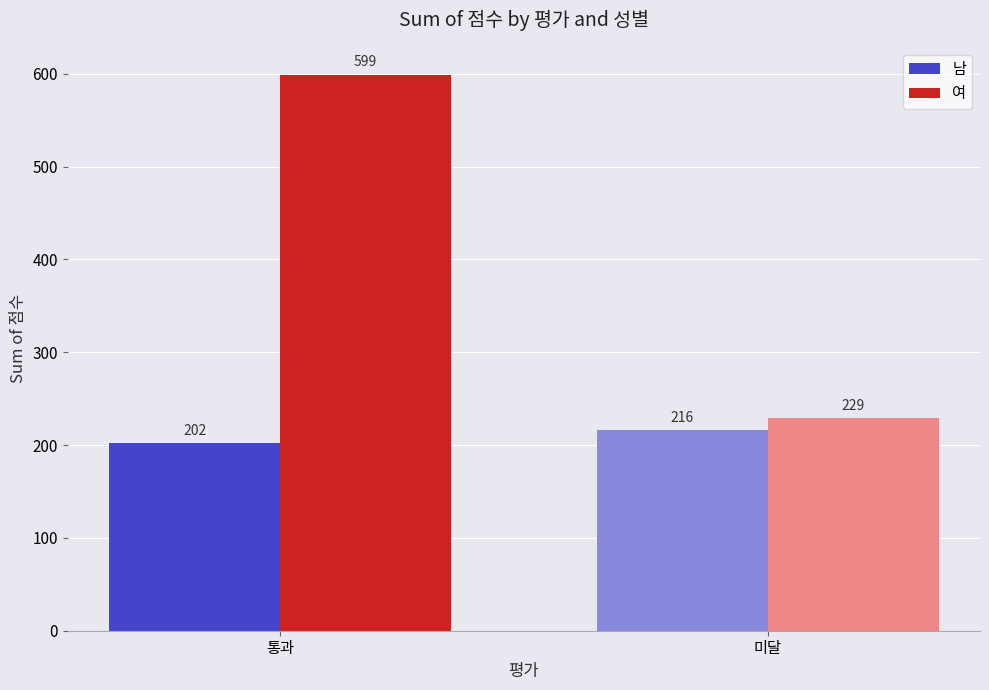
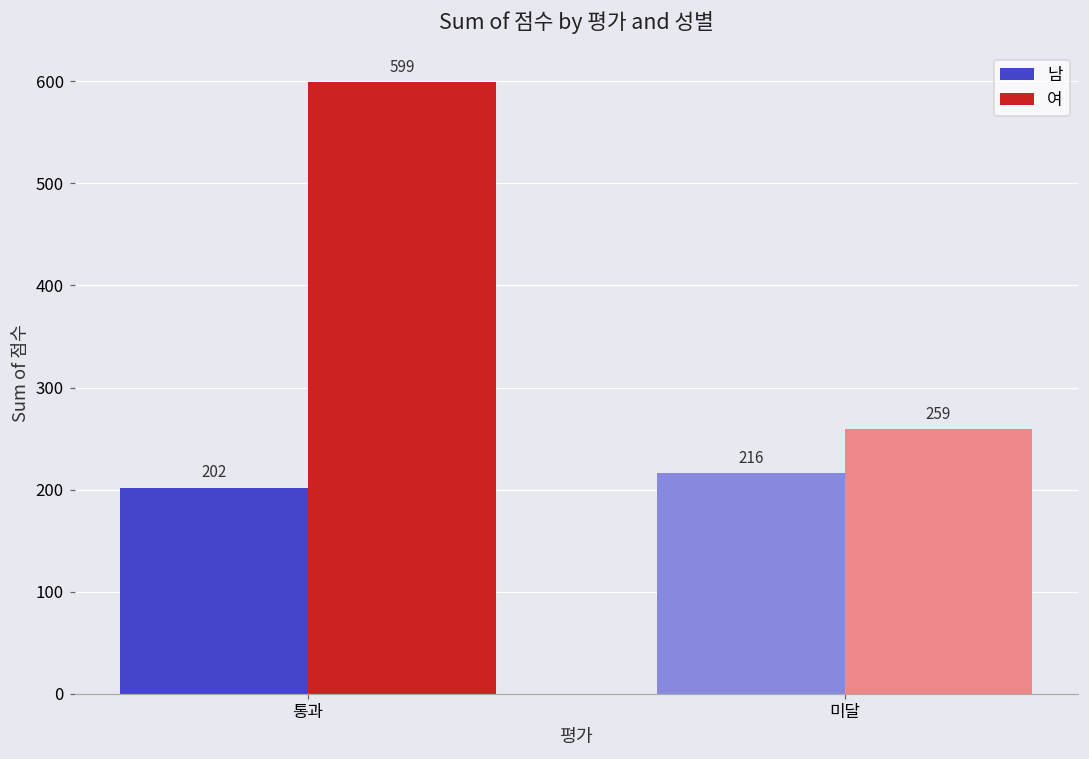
  {
    "남": {
      "통과": 202,
      "미달": 216
    },
    "여": {
      "통과": 599,
-     "미달": 229
+     "미달": 259
    }
  }
